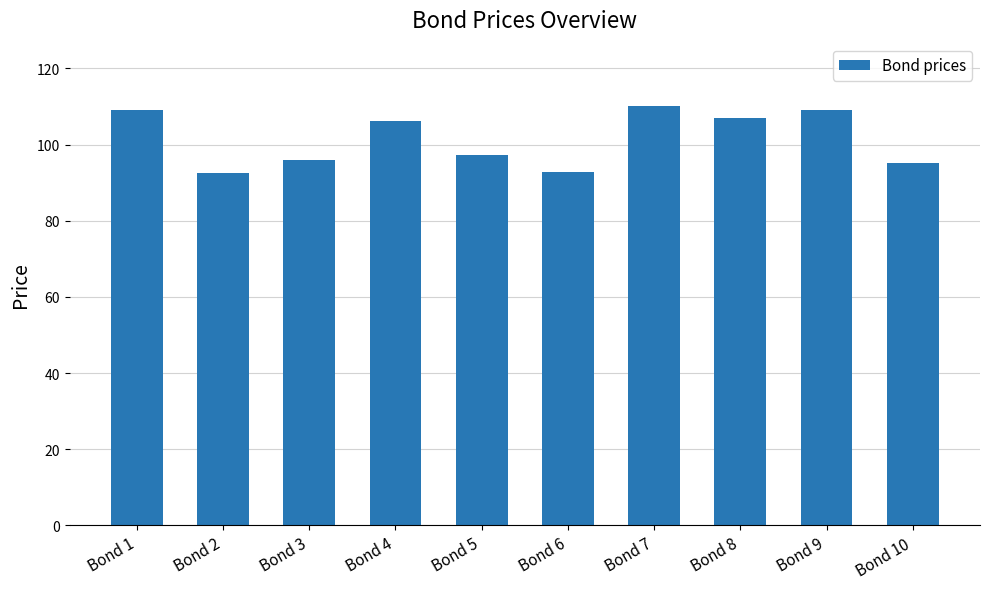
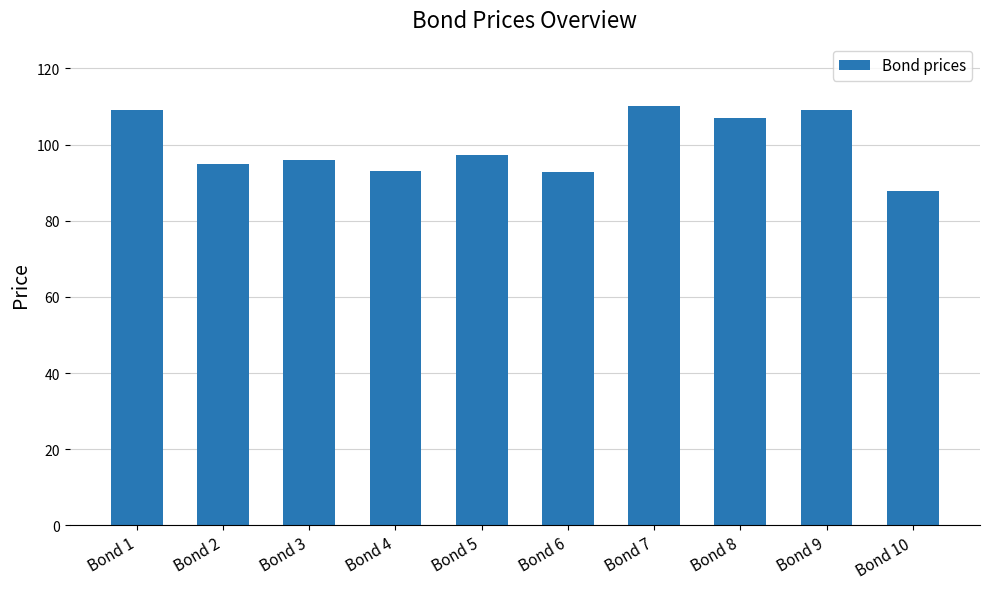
  {
    "Bond 1": 109,
-   "Bond 2": 93,
+   "Bond 2": 95,
    "Bond 3": 96,
-   "Bond 4": 106,
+   "Bond 4": 93,
    "Bond 5": 97,
    "Bond 6": 93,
    "Bond 7": 110,
    "Bond 8": 107,
    "Bond 9": 109,
-   "Bond 10": 95
+   "Bond 10": 88
  }
